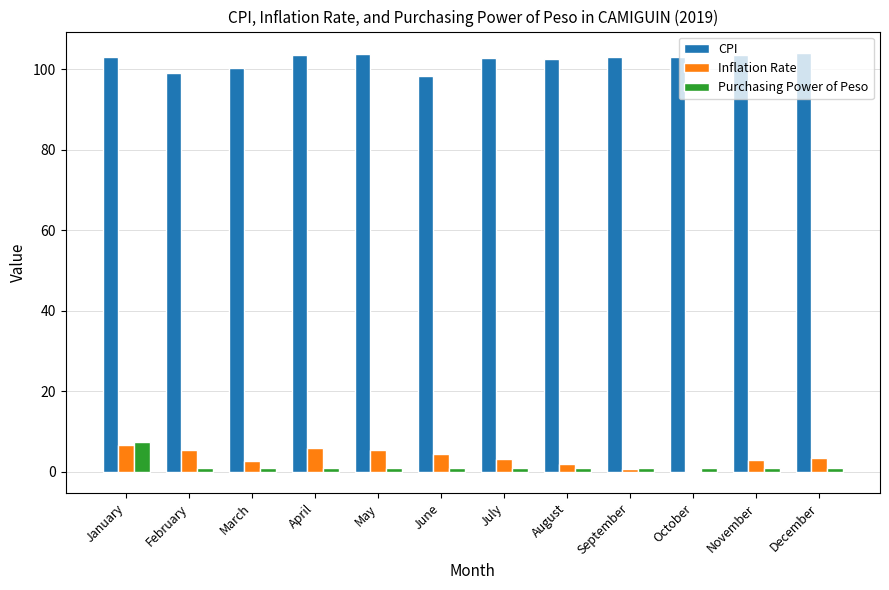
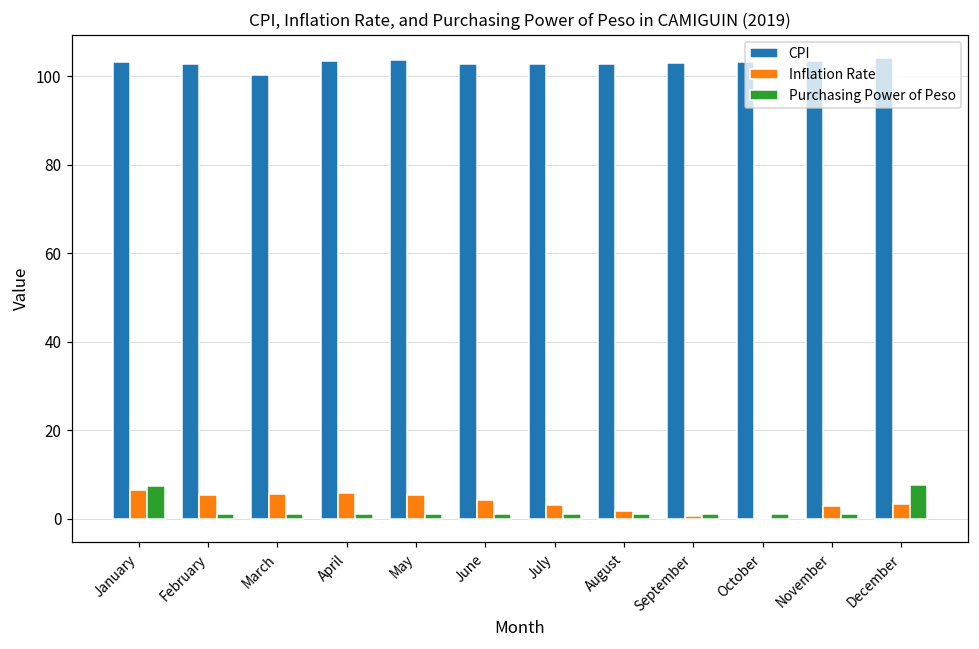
  {
    "CPI": {
      "January": 103,
-     "February": 99,
+     "February": 103,
      "March": 100,
      "April": 104,
      "May": 104,
-     "June": 98,
+     "June": 103,
      "July": 103,
      "August": 103,
      "September": 103,
      "October": 103
    },
    "Inflation Rate": {
      "January": 7,
      "February": 5,
-     "March": 3,
+     "March": 6,
      "April": 6,
      "May": 5,
      "June": 4,
      "July": 3,
      "August": 2,
      "September": 1,
      "November": 3,
      "December": 3
    },
    "Purchasing Power of Peso": {
      "January": 7,
      "February": 1,
      "March": 1,
      "April": 1,
      "May": 1,
      "June": 1,
      "July": 1,
      "August": 1,
      "September": 1,
      "October": 1,
      "November": 1,
-     "December": 1
+     "December": 8
    }
  }
